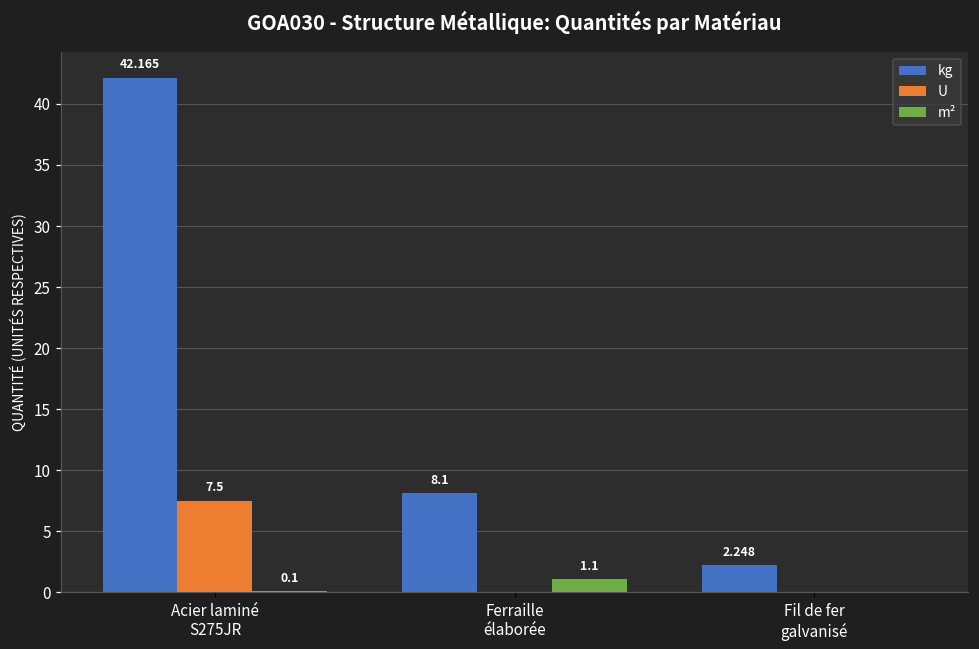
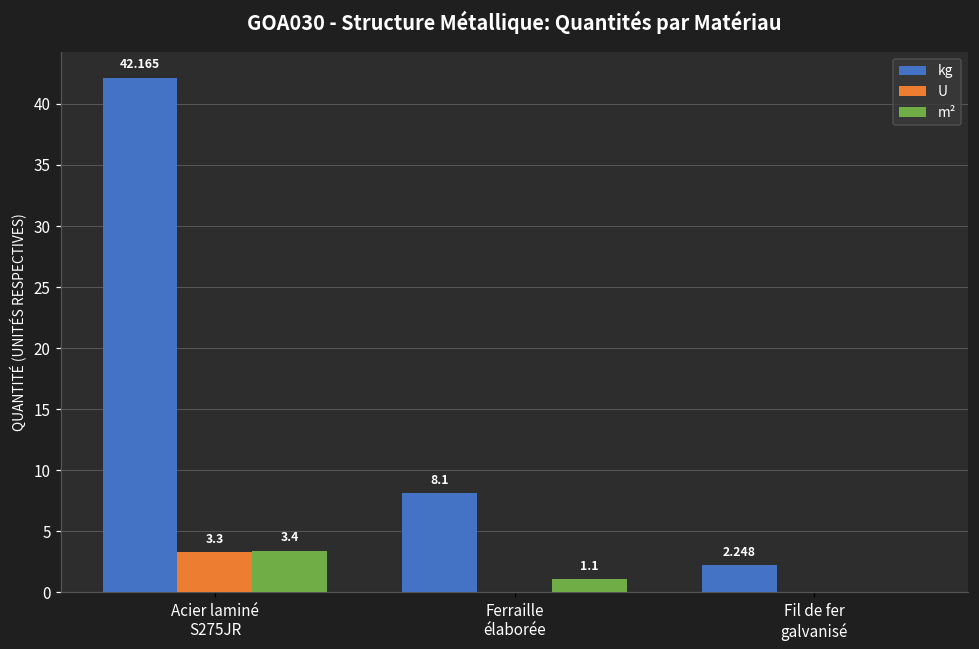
  {
    "kg": {
      "Acier laminé S275JR": 42.165,
      "Ferraille élaborée": 8.1,
      "Fil de fer galvanisé": 2.248
    },
    "U": {
-     "Acier laminé S275JR": 7.5
+     "Acier laminé S275JR": 3.3
    },
    "m²": {
-     "Acier laminé S275JR": 0.1,
+     "Acier laminé S275JR": 3.4,
      "Ferraille élaborée": 1.1
    }
  }
